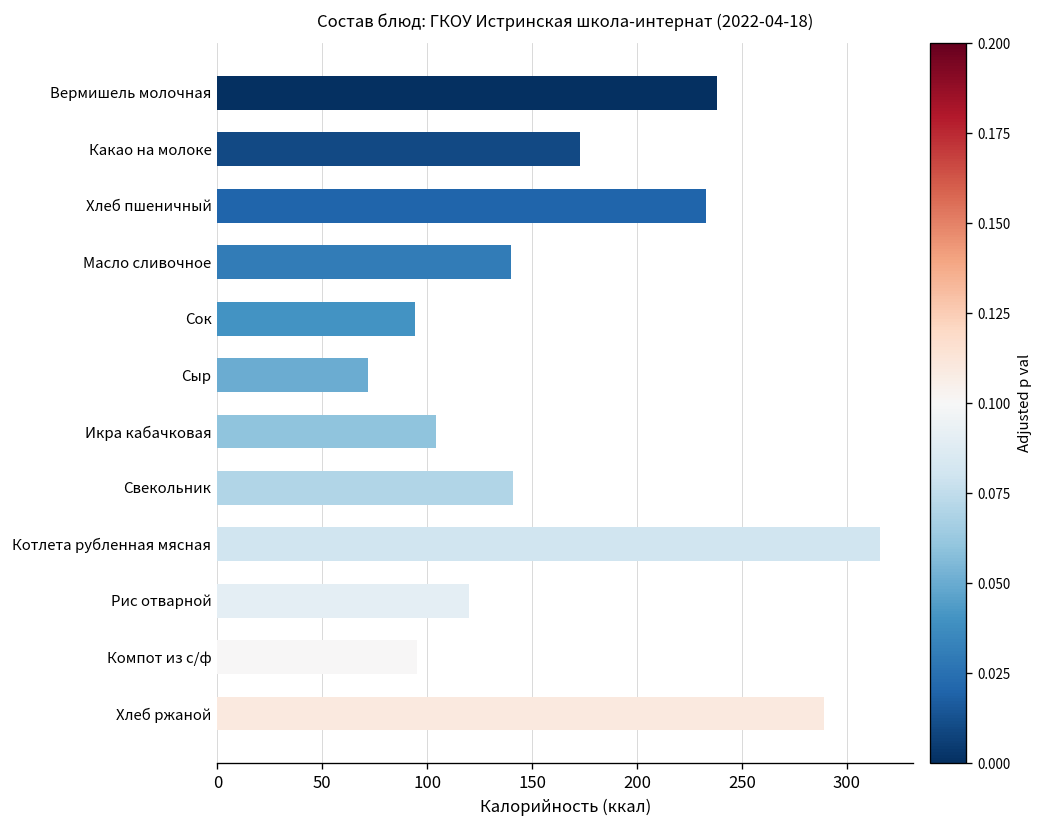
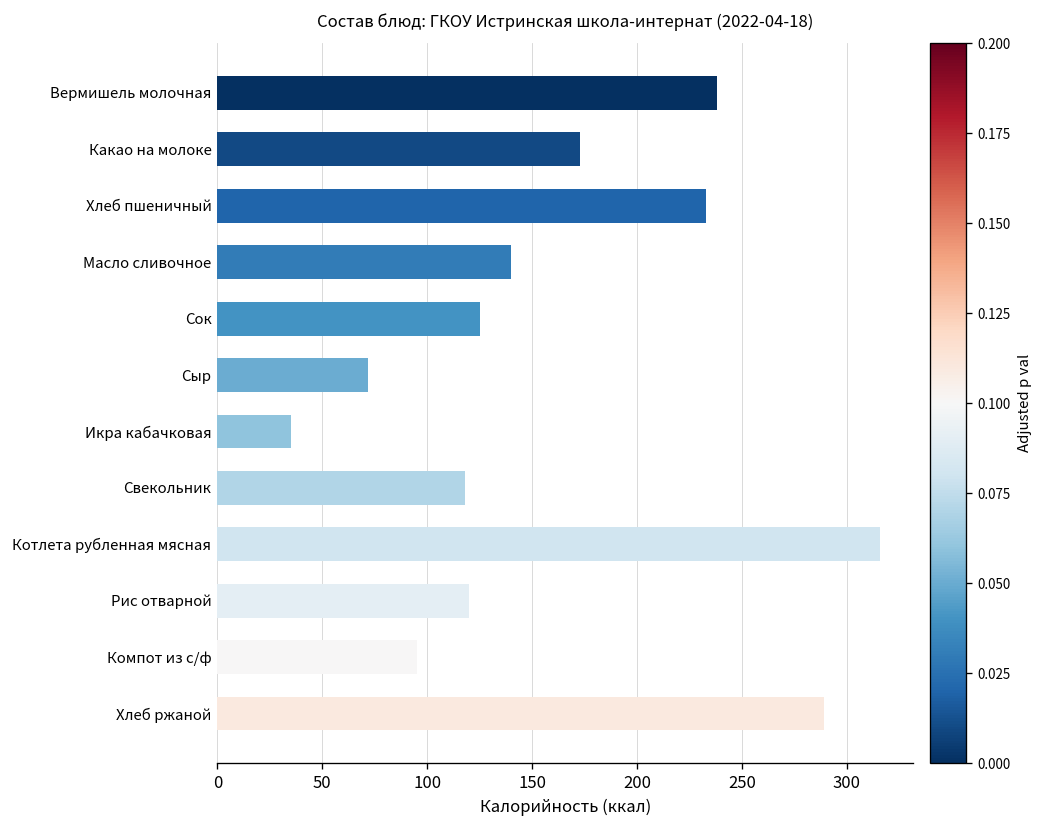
  {
    "Вермишель молочная": 238,
    "Какао на молоке": 173,
    "Хлеб пшеничный": 233,
    "Масло сливочное": 140,
-   "Сок": 94,
+   "Сок": 125,
    "Сыр": 72,
-   "Икра кабачковая": 104,
-   "Свекольник": 141,
+   "Икра кабачковая": 35,
+   "Свекольник": 118,
    "Котлета рубленная мясная": 316,
    "Рис отварной": 120,
    "Компот из с/ф": 95,
    "Хлеб ржаной": 289
  }
